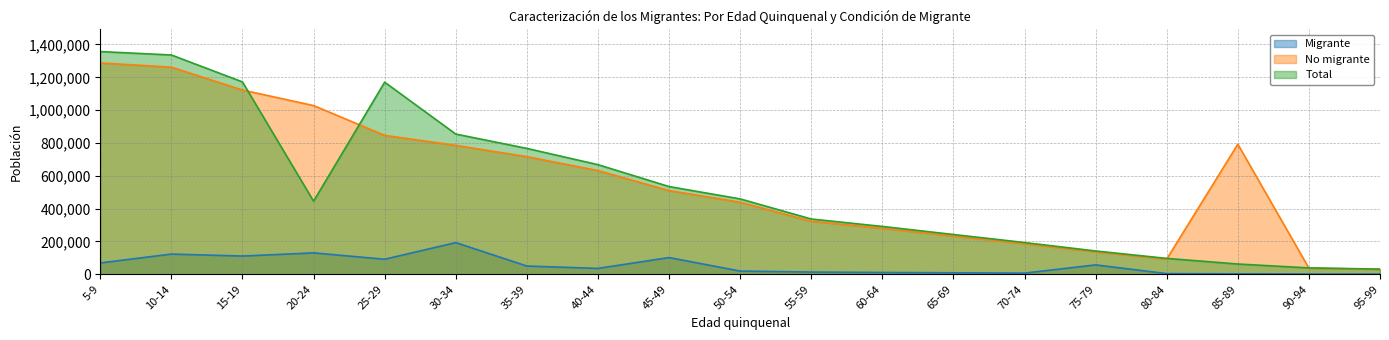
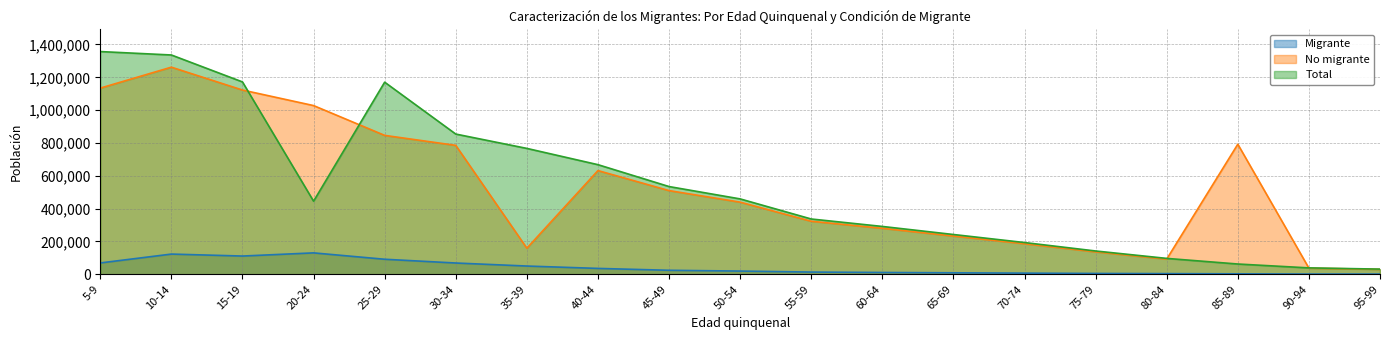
  {
    "Migrante": {
      "5-9": "70,000",
      "10-14": "120,000",
      "15-19": "110,000",
      "20-24": "130,000",
      "25-29": "90,000",
-     "30-34": "190,000",
+     "30-34": "70,000",
      "35-39": "50,000",
      "40-44": "40,000",
-     "45-49": "100,000",
+     "45-49": "20,000",
      "50-54": "20,000",
      "55-59": "10,000",
      "60-64": "10,000",
      "65-69": "10,000",
      "70-74": "10,000",
-     "75-79": "60,000",
+     "75-79": "10,000",
      "80-84": "0",
      "85-89": "0",
      "90-94": "0",
      "95-99": "0"
    },
    "No migrante": {
-     "5-9": "1,290,000",
+     "5-9": "1,130,000",
      "10-14": "1,260,000",
      "15-19": "1,120,000",
      "20-24": "1,030,000",
      "25-29": "850,000",
      "30-34": "790,000",
-     "35-39": "720,000",
+     "35-39": "160,000",
      "40-44": "630,000",
      "45-49": "510,000",
      "50-54": "440,000",
      "85-89": "790,000"
    },
    "Total": {
      "5-9": "1,360,000",
      "10-14": "1,340,000",
      "15-19": "1,170,000",
      "20-24": "450,000",
      "25-29": "1,170,000",
      "30-34": "850,000",
      "35-39": "770,000",
      "40-44": "670,000",
      "45-49": "530,000",
      "50-54": "460,000",
      "85-89": "60,000"
    }
  }
